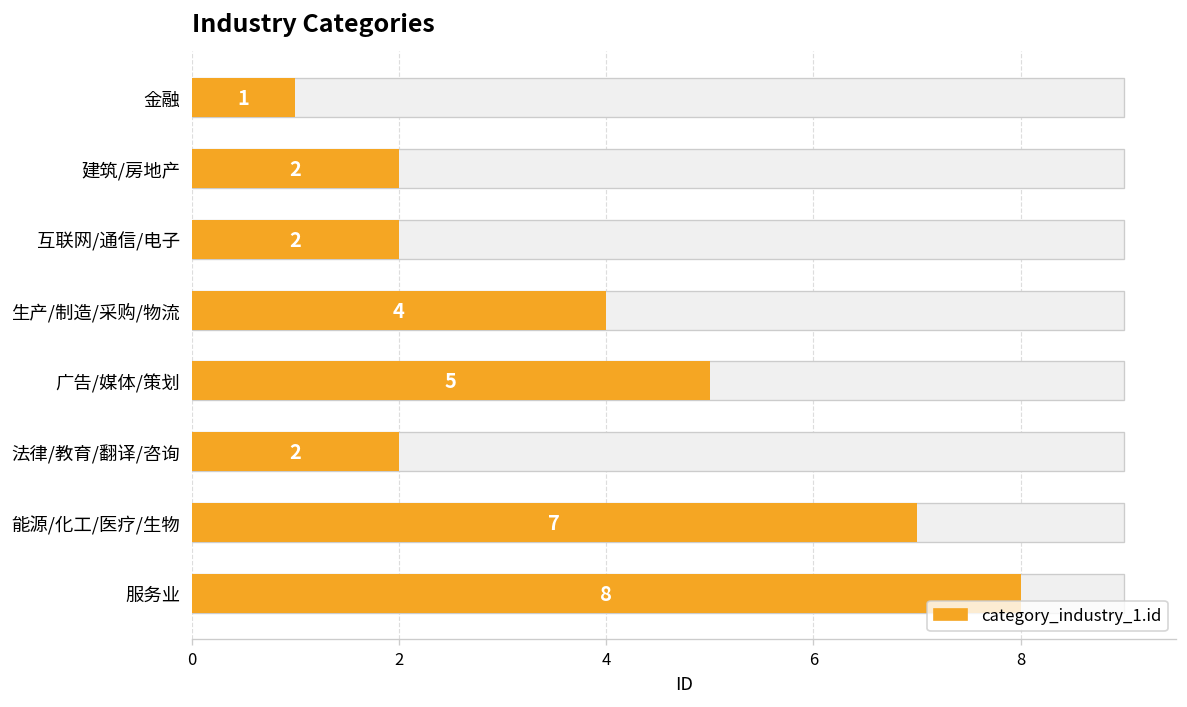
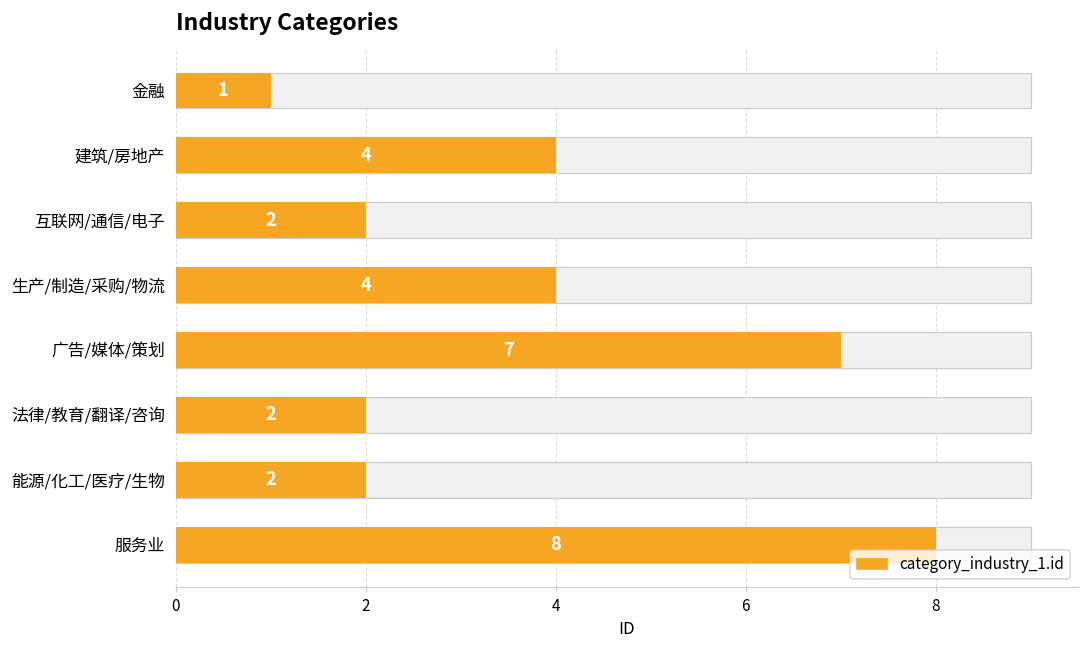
  {
    "category_industry_1.id": {
-     "建筑/房地产": 2,
-     "广告/媒体/策划": 5,
-     "能源/化工/医疗/生物": 7
+     "建筑/房地产": 4,
+     "广告/媒体/策划": 7,
+     "能源/化工/医疗/生物": 2
    }
  }
